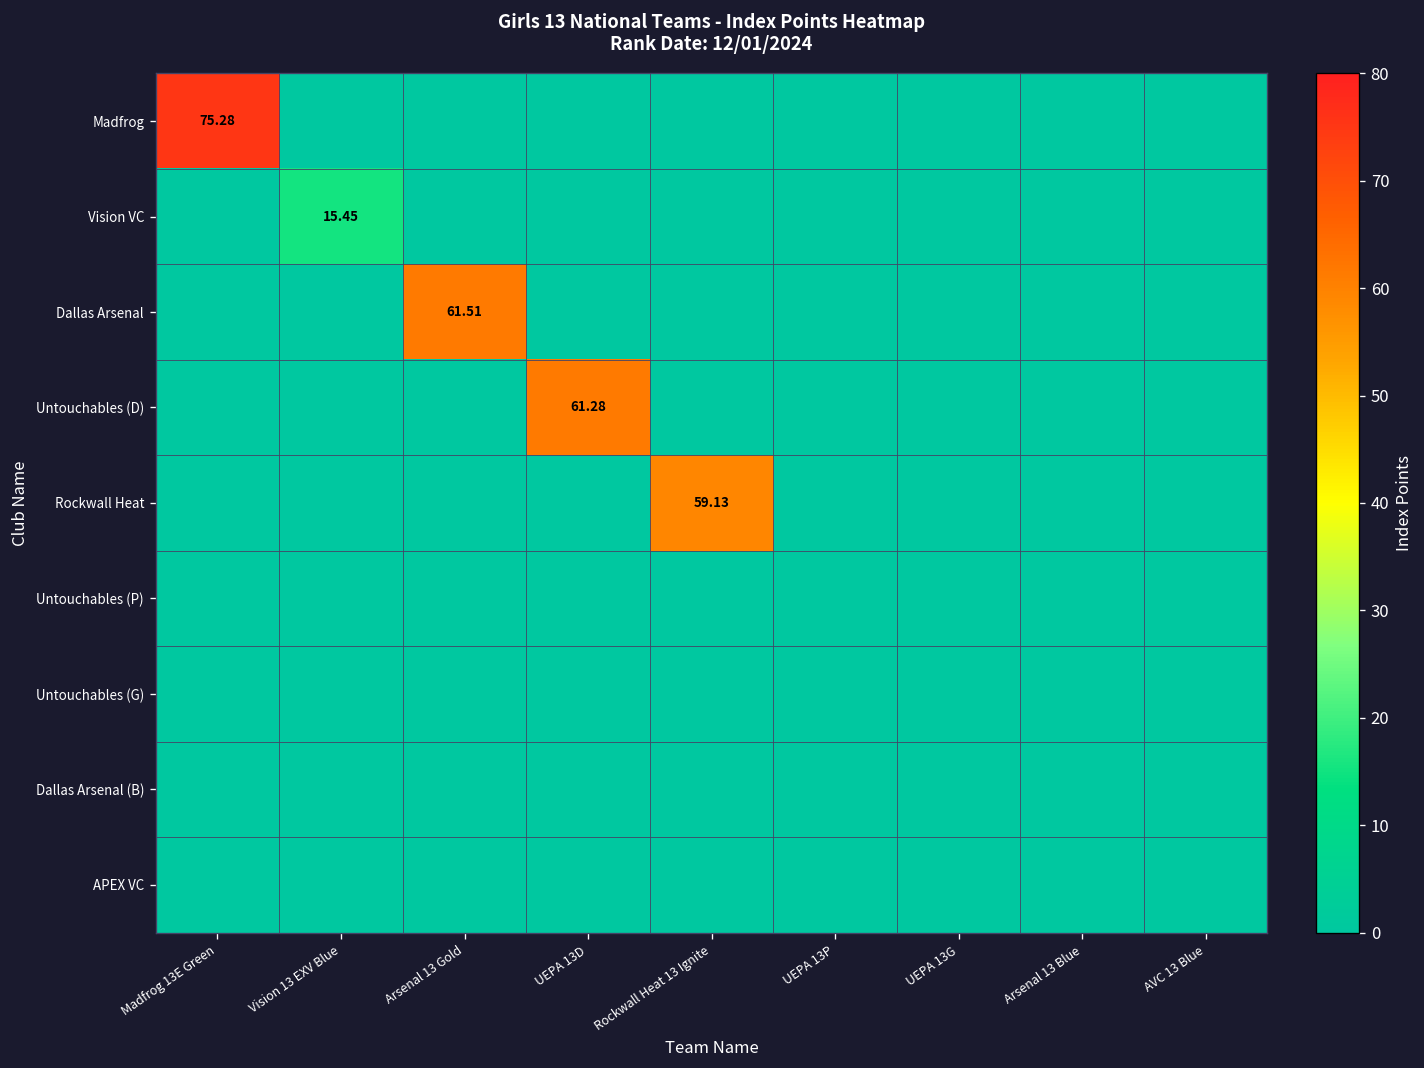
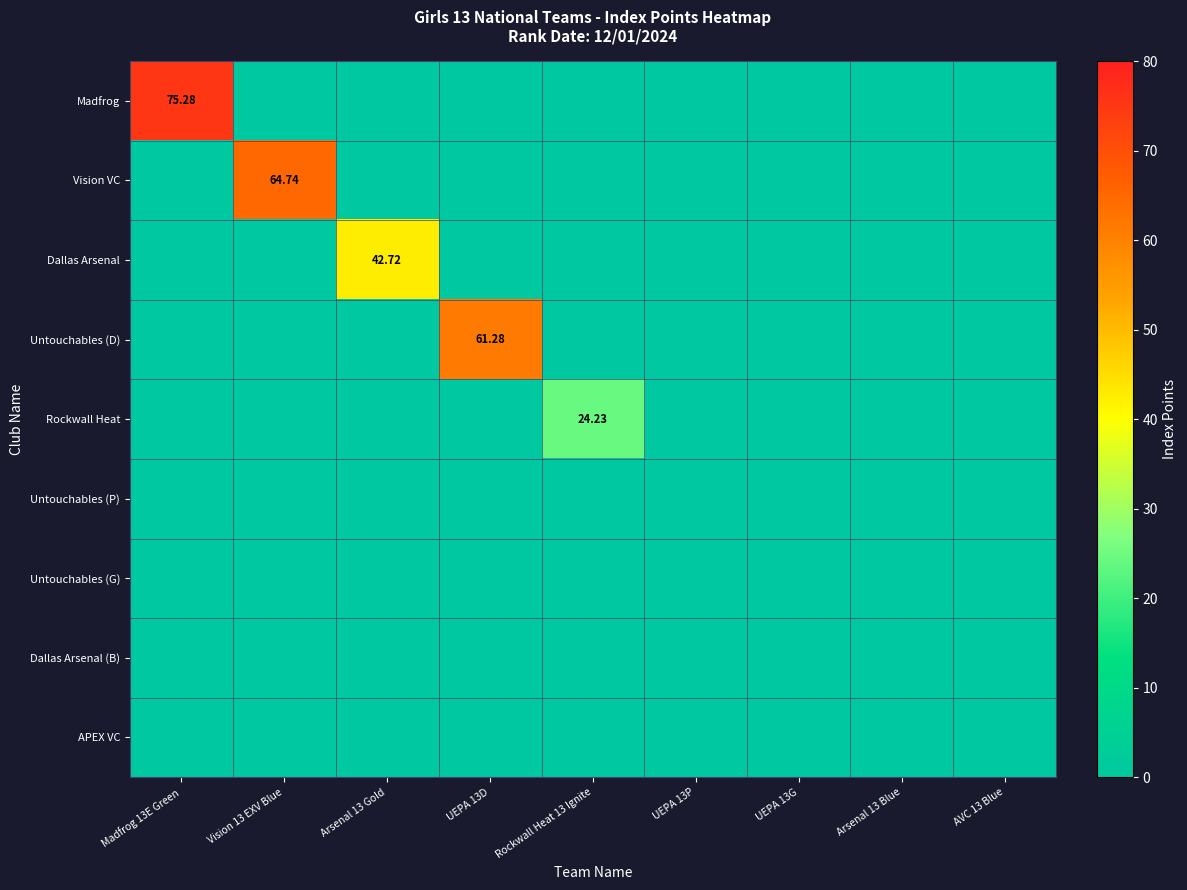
  {
    "Madfrog": {
      "Madfrog 13E Green": 75.28
    },
    "Vision VC": {
-     "Vision 13 EXV Blue": 15.45
+     "Vision 13 EXV Blue": 64.74
    },
    "Dallas Arsenal": {
-     "Arsenal 13 Gold": 61.51
+     "Arsenal 13 Gold": 42.72
    },
    "Untouchables (D)": {
      "UEPA 13D": 61.28
    },
    "Rockwall Heat": {
-     "Rockwall Heat 13 Ignite": 59.13
+     "Rockwall Heat 13 Ignite": 24.23
    }
  }
